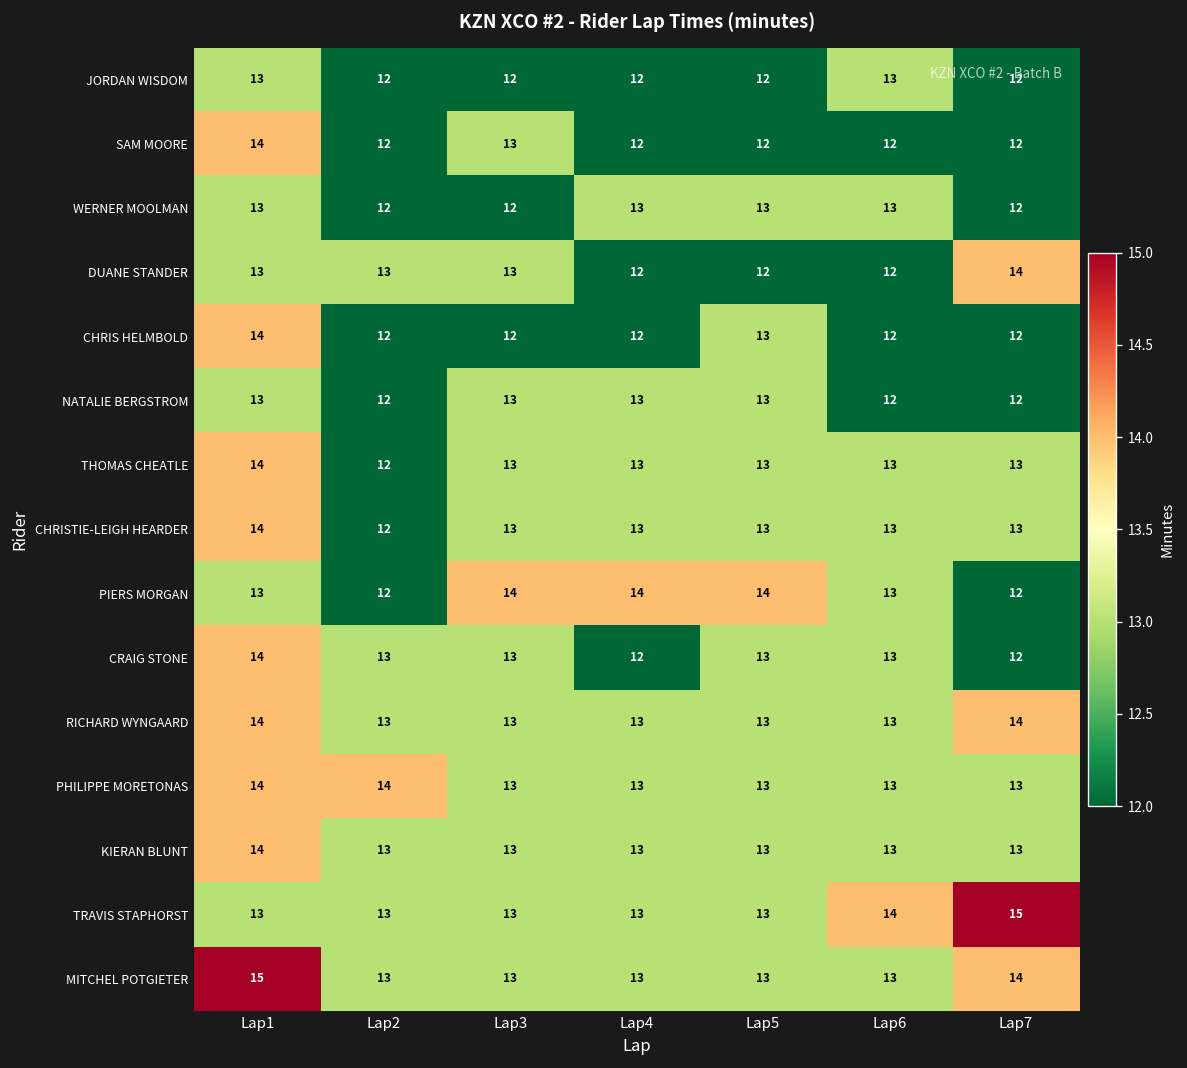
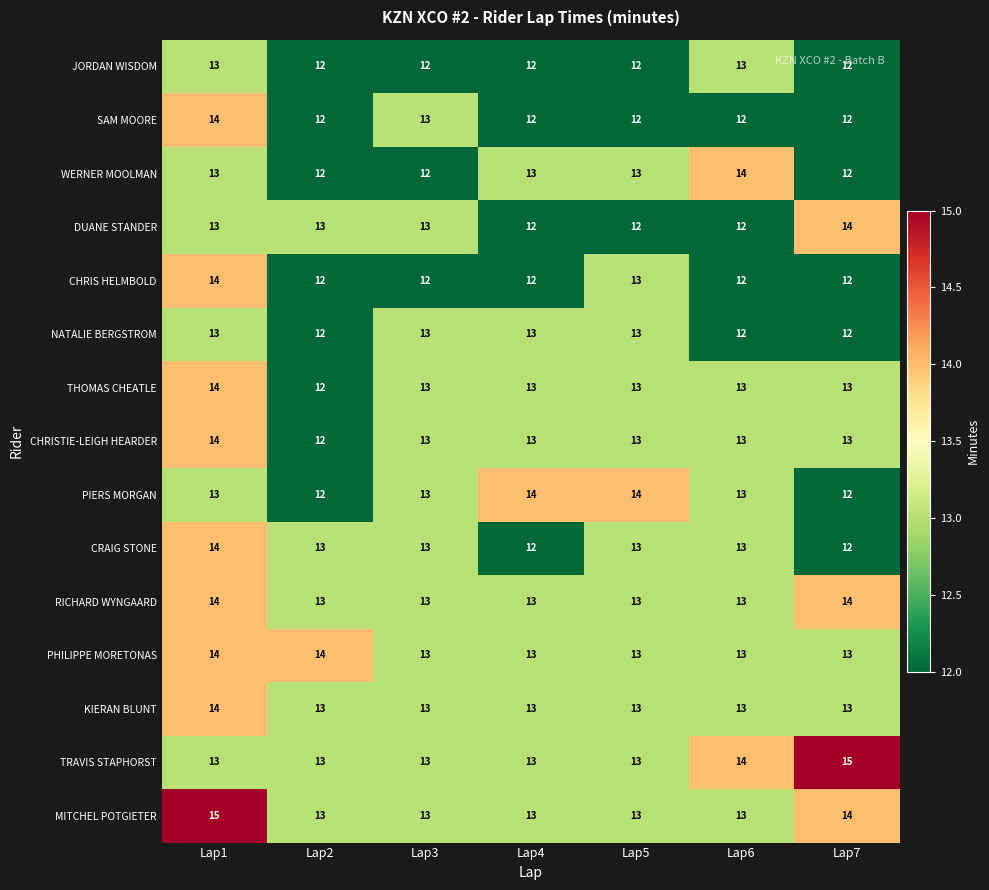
  {
    "JORDAN WISDOM": {
      "Lap1": 13,
      "Lap2": 12,
      "Lap3": 12,
      "Lap4": 12,
      "Lap5": 12,
      "Lap6": 13,
      "Lap7": 2
    },
    "SAM MOORE": {
      "Lap1": 14,
      "Lap2": 12,
      "Lap3": 13,
      "Lap4": 12,
      "Lap5": 12,
      "Lap6": 12,
      "Lap7": 12
    },
    "WERNER MOOLMAN": {
      "Lap1": 13,
      "Lap2": 12,
      "Lap3": 12,
      "Lap4": 13,
      "Lap5": 13,
-     "Lap6": 13,
+     "Lap6": 14,
      "Lap7": 12
    },
    "DUANE STANDER": {
      "Lap1": 13,
      "Lap2": 13,
      "Lap3": 13,
      "Lap4": 12,
      "Lap5": 12,
      "Lap6": 12,
      "Lap7": 14
    },
    "CHRIS HELMBOLD": {
      "Lap1": 14,
      "Lap2": 12,
      "Lap3": 12,
      "Lap4": 12,
      "Lap5": 13,
      "Lap6": 12,
      "Lap7": 12
    },
    "NATALIE BERGSTROM": {
      "Lap1": 13,
      "Lap2": 12,
      "Lap3": 13,
      "Lap4": 13,
      "Lap5": 13,
      "Lap6": 12,
      "Lap7": 12
    },
    "THOMAS CHEATLE": {
      "Lap1": 14,
      "Lap2": 12,
      "Lap3": 13,
      "Lap4": 13,
      "Lap5": 13,
      "Lap6": 13,
      "Lap7": 13
    },
    "CHRISTIE-LEIGH HEARDER": {
      "Lap1": 14,
      "Lap2": 12,
      "Lap3": 13,
      "Lap4": 13,
      "Lap5": 13,
      "Lap6": 13,
      "Lap7": 13
    },
    "PIERS MORGAN": {
      "Lap1": 13,
      "Lap2": 12,
-     "Lap3": 14,
+     "Lap3": 13,
      "Lap4": 14,
      "Lap5": 14,
      "Lap6": 13,
      "Lap7": 12
    },
    "CRAIG STONE": {
      "Lap1": 14,
      "Lap2": 13,
      "Lap3": 13,
      "Lap4": 12,
      "Lap5": 13,
      "Lap6": 13,
      "Lap7": 12
    },
    "RICHARD WYNGAARD": {
      "Lap1": 14,
      "Lap2": 13,
      "Lap3": 13,
      "Lap4": 13,
      "Lap5": 13,
      "Lap6": 13,
      "Lap7": 14
    },
    "PHILIPPE MORETONAS": {
      "Lap1": 14,
      "Lap2": 14,
      "Lap3": 13,
      "Lap4": 13,
      "Lap5": 13,
      "Lap6": 13,
      "Lap7": 13
    },
    "KIERAN BLUNT": {
      "Lap1": 14,
      "Lap2": 13,
      "Lap3": 13,
      "Lap4": 13,
      "Lap5": 13,
      "Lap6": 13,
      "Lap7": 13
    },
    "TRAVIS STAPHORST": {
      "Lap1": 13,
      "Lap2": 13,
      "Lap3": 13,
      "Lap4": 13,
      "Lap5": 13,
      "Lap6": 14,
      "Lap7": 15
    },
    "MITCHEL POTGIETER": {
      "Lap1": 15,
      "Lap2": 13,
      "Lap3": 13,
      "Lap4": 13,
      "Lap5": 13,
      "Lap6": 13,
      "Lap7": 14
    }
  }
